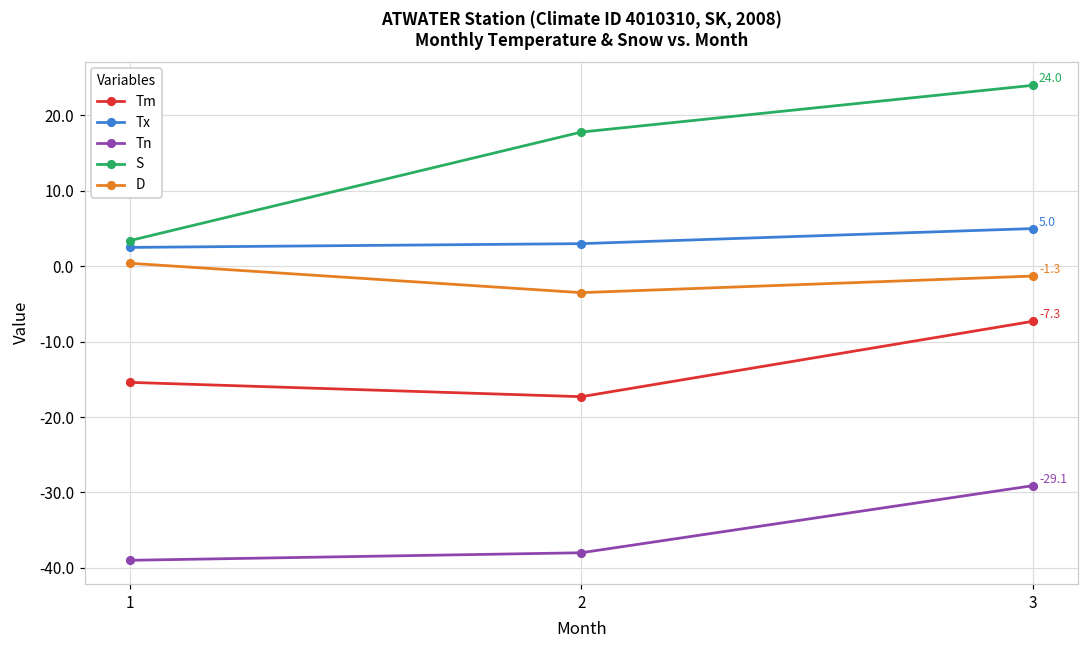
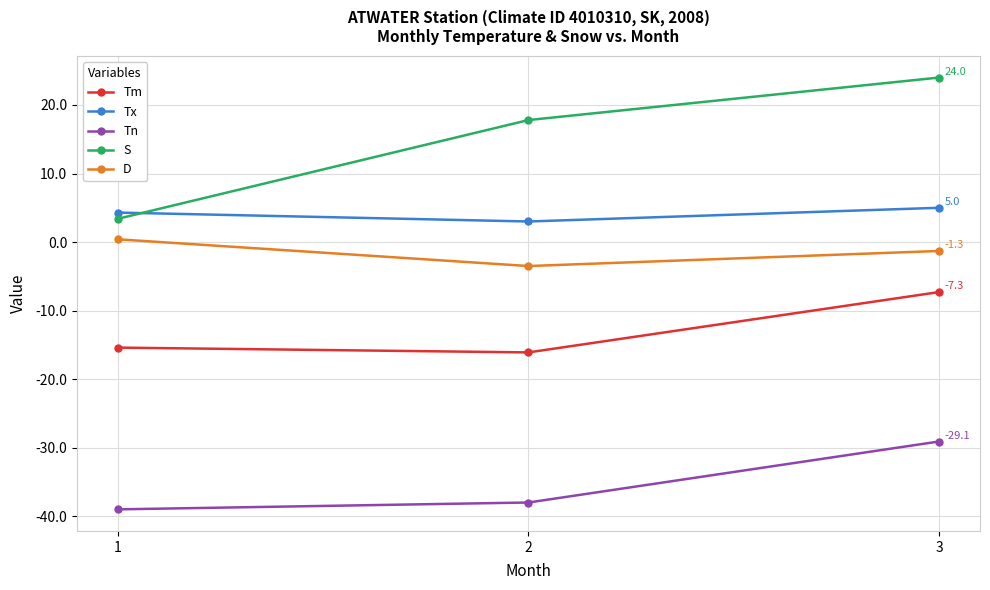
  {
    "Tm": {
      "1": -15,
-     "2": -17
+     "2": -16
    },
    "Tx": {
-     "1": 3,
+     "1": 4,
      "2": 3
    },
    "Tn": {
      "3": -29.1
    },
    "S": {
      "3": 24.0
    },
    "D": {
      "3": -1.3
    }
  }
